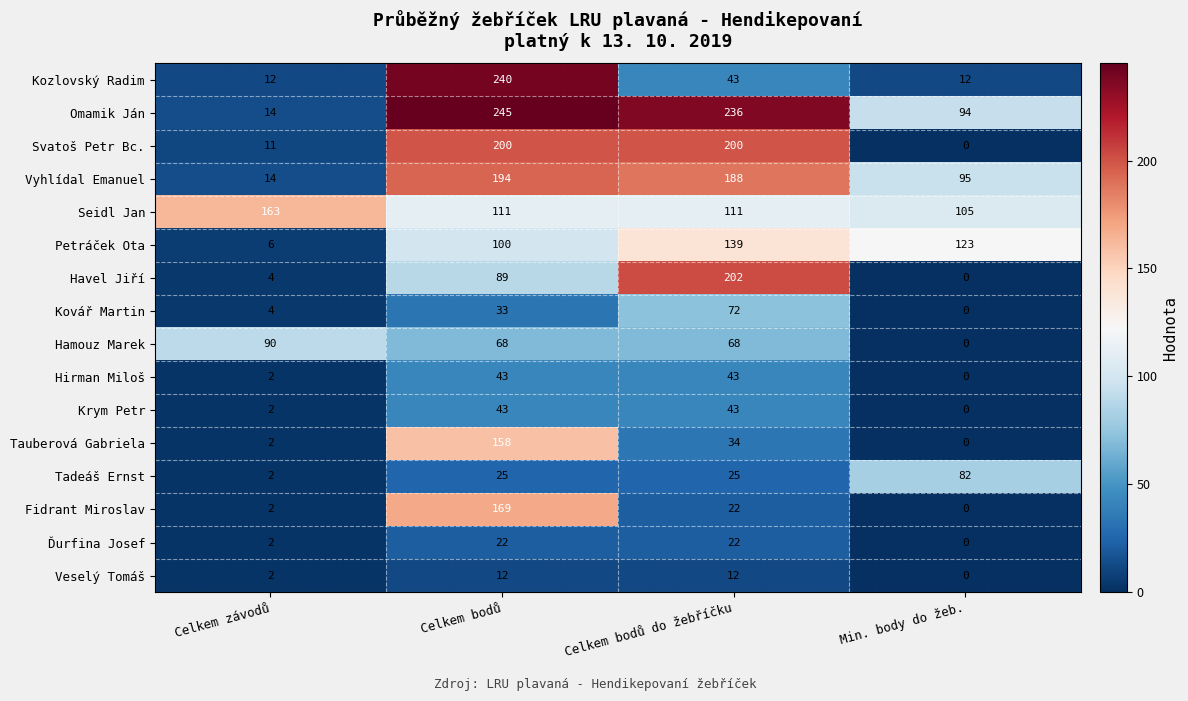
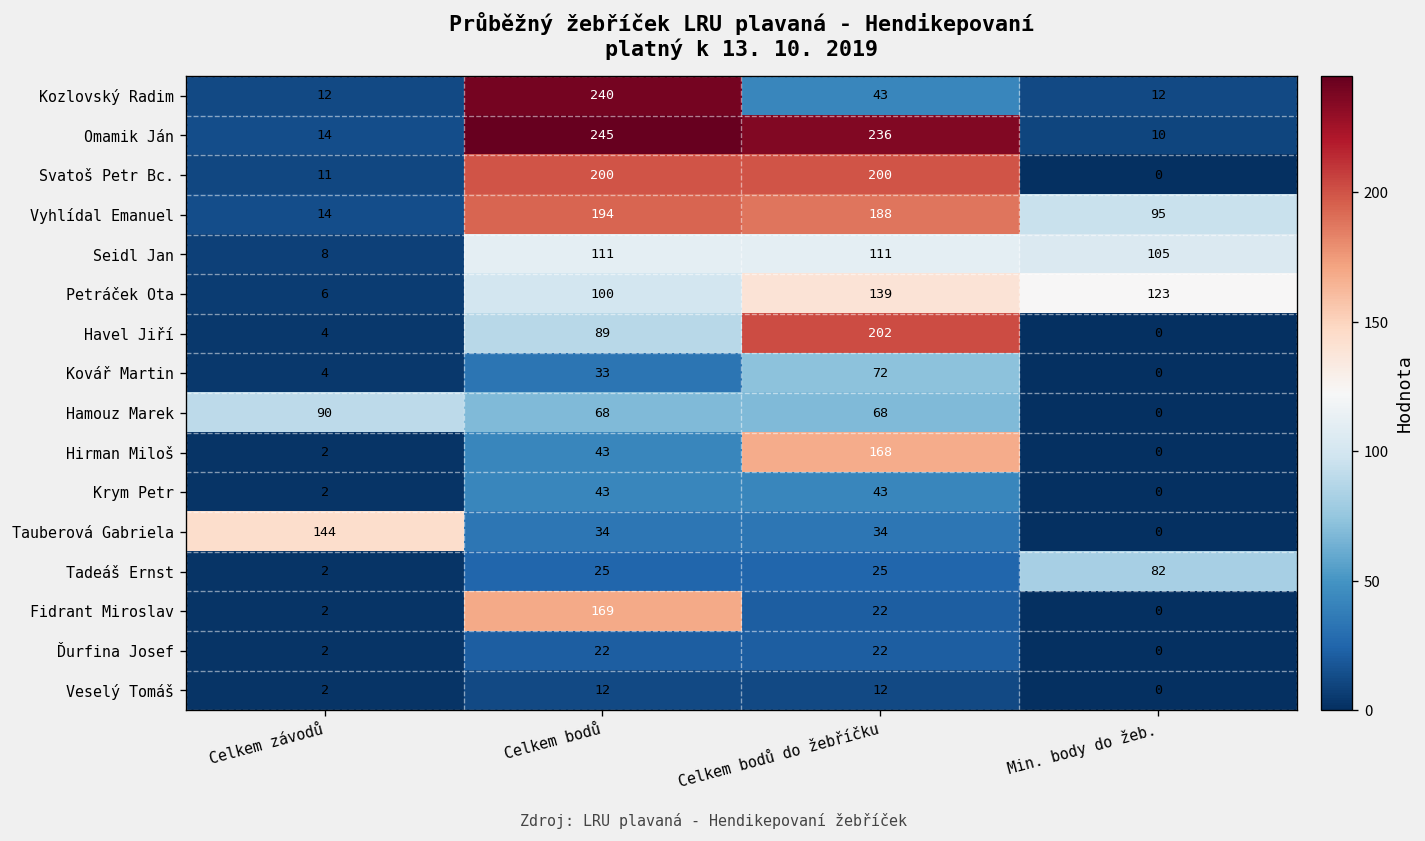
  {
    "Kozlovský Radim": {
      "Celkem závodů": 12,
      "Celkem bodů": 240,
      "Celkem bodů do žebříčku": 43,
      "Min. body do žeb.": 12
    },
    "Omamik Ján": {
      "Celkem závodů": 14,
      "Celkem bodů": 245,
      "Celkem bodů do žebříčku": 236,
-     "Min. body do žeb.": 94
+     "Min. body do žeb.": 10
    },
    "Svatoš Petr Bc.": {
      "Celkem závodů": 11,
      "Celkem bodů": 200,
      "Celkem bodů do žebříčku": 200,
      "Min. body do žeb.": 0
    },
    "Vyhlídal Emanuel": {
      "Celkem závodů": 14,
      "Celkem bodů": 194,
      "Celkem bodů do žebříčku": 188,
      "Min. body do žeb.": 95
    },
    "Seidl Jan": {
-     "Celkem závodů": 163,
+     "Celkem závodů": 8,
      "Celkem bodů": 111,
      "Celkem bodů do žebříčku": 111,
      "Min. body do žeb.": 105
    },
    "Petráček Ota": {
      "Celkem závodů": 6,
      "Celkem bodů": 100,
      "Celkem bodů do žebříčku": 139,
      "Min. body do žeb.": 123
    },
    "Havel Jiří": {
      "Celkem závodů": 4,
      "Celkem bodů": 89,
      "Celkem bodů do žebříčku": 202,
      "Min. body do žeb.": 0
    },
    "Kovář Martin": {
      "Celkem závodů": 4,
      "Celkem bodů": 33,
      "Celkem bodů do žebříčku": 72,
      "Min. body do žeb.": 0
    },
    "Hamouz Marek": {
      "Celkem závodů": 90,
      "Celkem bodů": 68,
      "Celkem bodů do žebříčku": 68,
      "Min. body do žeb.": 0
    },
    "Hirman Miloš": {
      "Celkem závodů": 2,
      "Celkem bodů": 43,
-     "Celkem bodů do žebříčku": 43,
+     "Celkem bodů do žebříčku": 168,
      "Min. body do žeb.": 0
    },
    "Krym Petr": {
      "Celkem závodů": 2,
      "Celkem bodů": 43,
      "Celkem bodů do žebříčku": 43,
      "Min. body do žeb.": 0
    },
    "Tauberová Gabriela": {
-     "Celkem závodů": 2,
-     "Celkem bodů": 158,
+     "Celkem závodů": 144,
+     "Celkem bodů": 34,
      "Celkem bodů do žebříčku": 34,
      "Min. body do žeb.": 0
    },
    "Tadeáš Ernst": {
      "Celkem závodů": 2,
      "Celkem bodů": 25,
      "Celkem bodů do žebříčku": 25,
      "Min. body do žeb.": 82
    },
    "Fidrant Miroslav": {
      "Celkem závodů": 2,
      "Celkem bodů": 169,
      "Celkem bodů do žebříčku": 22,
      "Min. body do žeb.": 0
    },
    "Ďurfina Josef": {
      "Celkem závodů": 2,
      "Celkem bodů": 22,
      "Celkem bodů do žebříčku": 22,
      "Min. body do žeb.": 0
    },
    "Veselý Tomáš": {
      "Celkem závodů": 2,
      "Celkem bodů": 12,
      "Celkem bodů do žebříčku": 12,
      "Min. body do žeb.": 0
    }
  }
